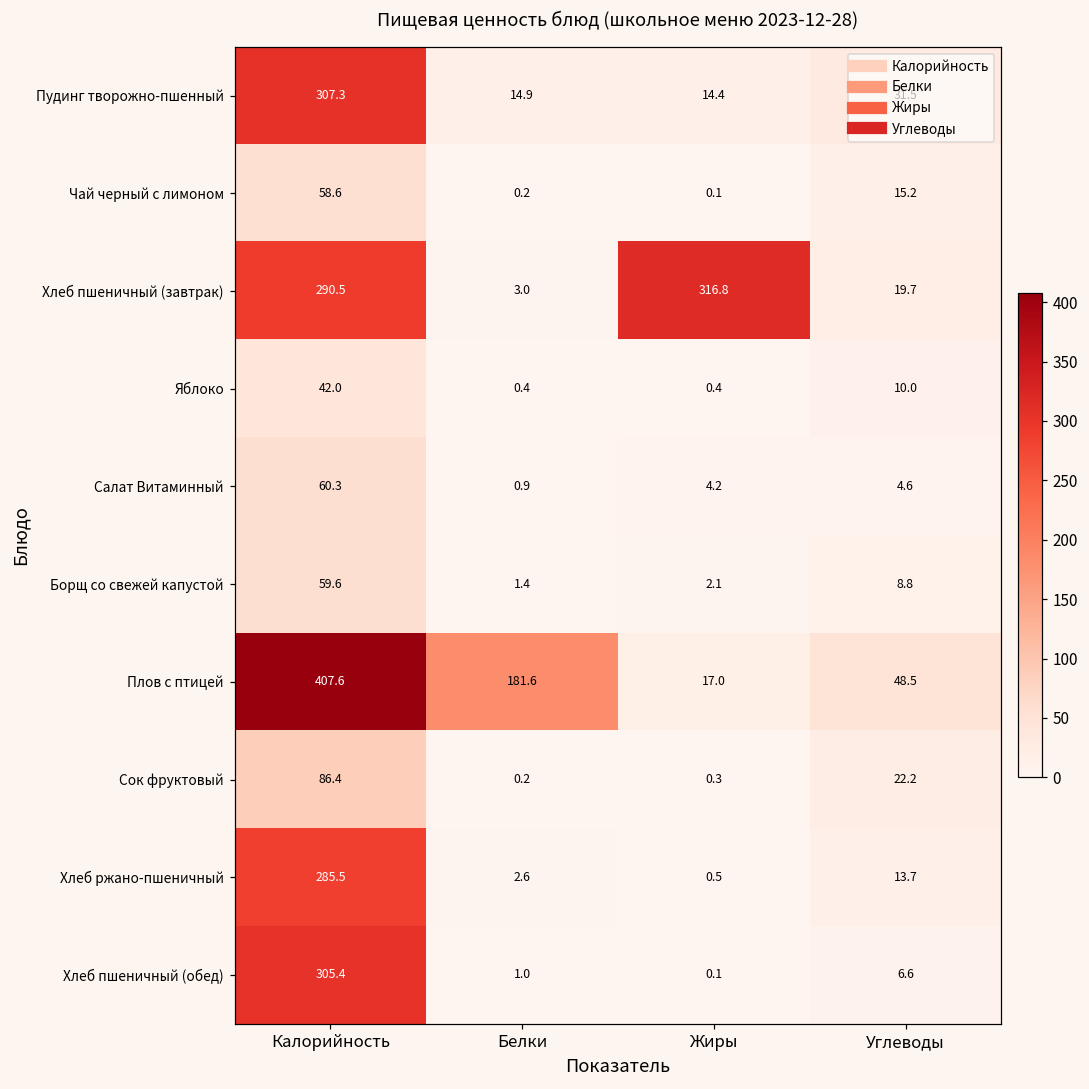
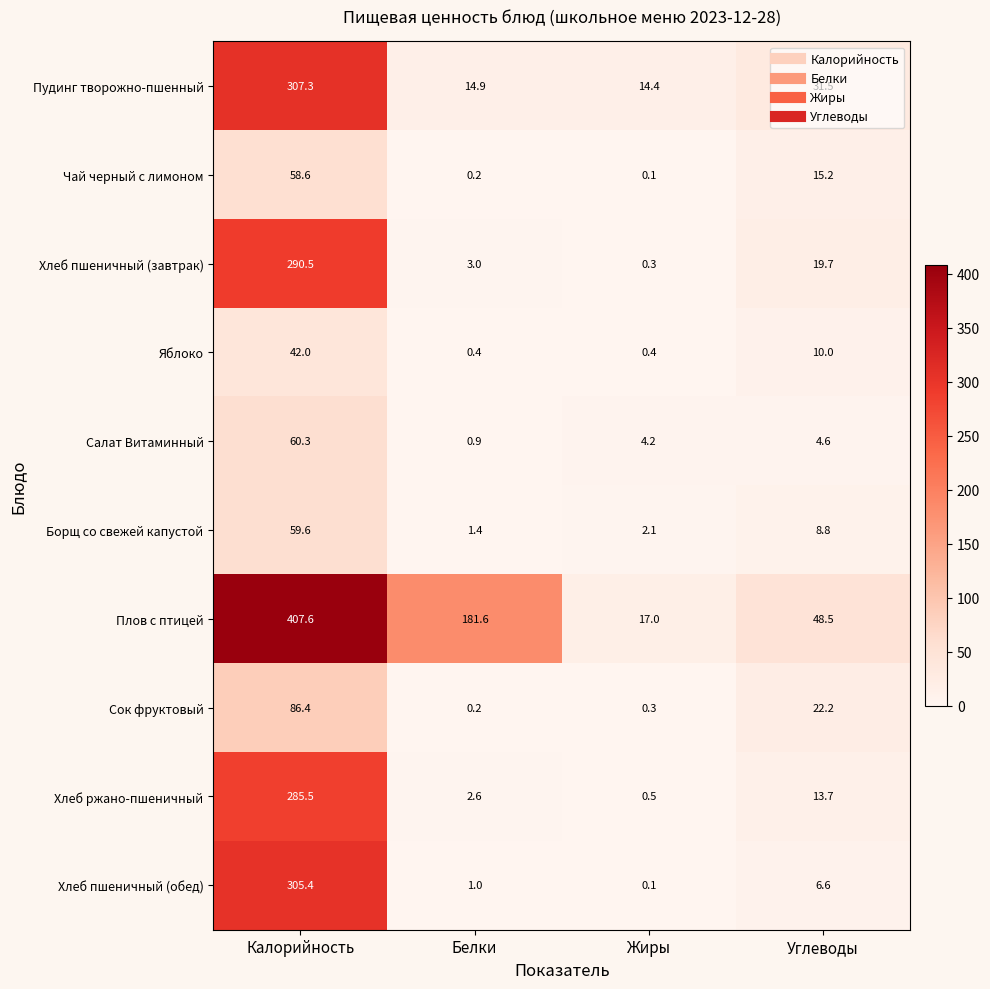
  {
    "Пудинг творожно-пшенный": {
      "Калорийность": 307.3,
      "Белки": 14.9,
      "Жиры": 14.4
    },
    "Чай черный с лимоном": {
      "Калорийность": 58.6,
      "Белки": 0.2,
      "Жиры": 0.1,
      "Углеводы": 15.2
    },
    "Хлеб пшеничный (завтрак)": {
      "Калорийность": 290.5,
      "Белки": 3.0,
-     "Жиры": 316.8,
+     "Жиры": 0.3,
      "Углеводы": 19.7
    },
    "Яблоко": {
      "Калорийность": 42.0,
      "Белки": 0.4,
      "Жиры": 0.4,
      "Углеводы": 10.0
    },
    "Салат Витаминный": {
      "Калорийность": 60.3,
      "Белки": 0.9,
      "Жиры": 4.2,
      "Углеводы": 4.6
    },
    "Борщ со свежей капустой": {
      "Калорийность": 59.6,
      "Белки": 1.4,
      "Жиры": 2.1,
      "Углеводы": 8.8
    },
    "Плов с птицей": {
      "Калорийность": 407.6,
      "Белки": 181.6,
      "Жиры": 17.0,
      "Углеводы": 48.5
    },
    "Сок фруктовый": {
      "Калорийность": 86.4,
      "Белки": 0.2,
      "Жиры": 0.3,
      "Углеводы": 22.2
    },
    "Хлеб ржано-пшеничный": {
      "Калорийность": 285.5,
      "Белки": 2.6,
      "Жиры": 0.5,
      "Углеводы": 13.7
    },
    "Хлеб пшеничный (обед)": {
      "Калорийность": 305.4,
      "Белки": 1.0,
      "Жиры": 0.1,
      "Углеводы": 6.6
    }
  }
